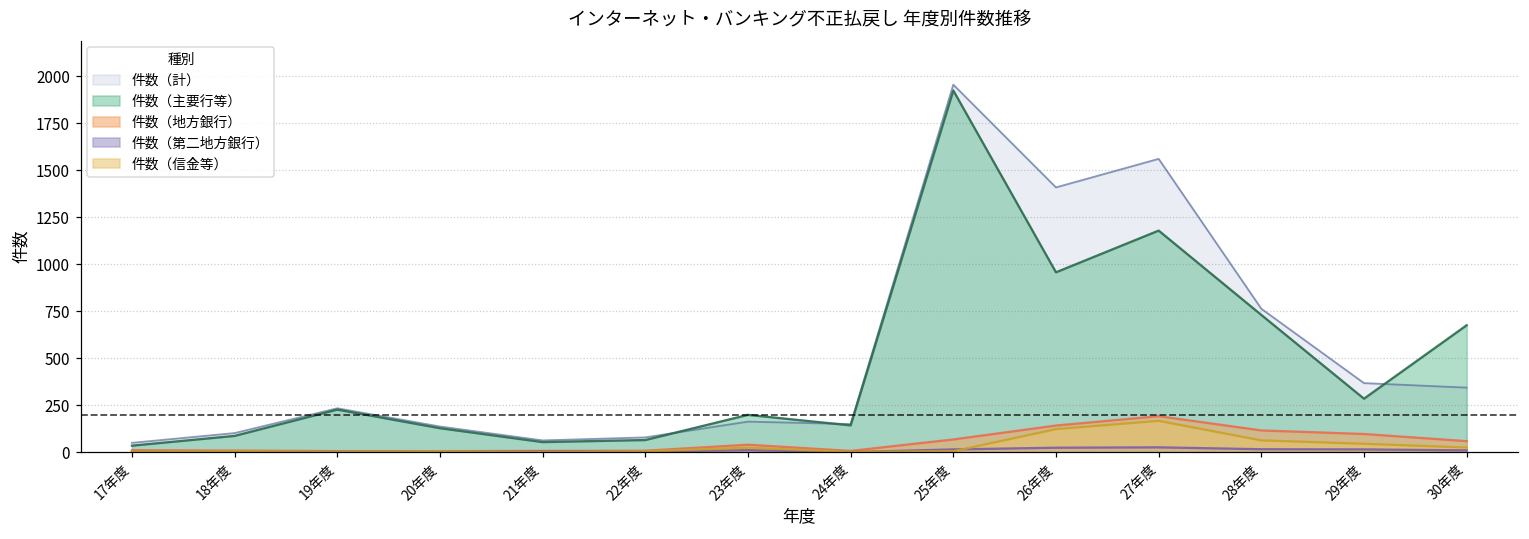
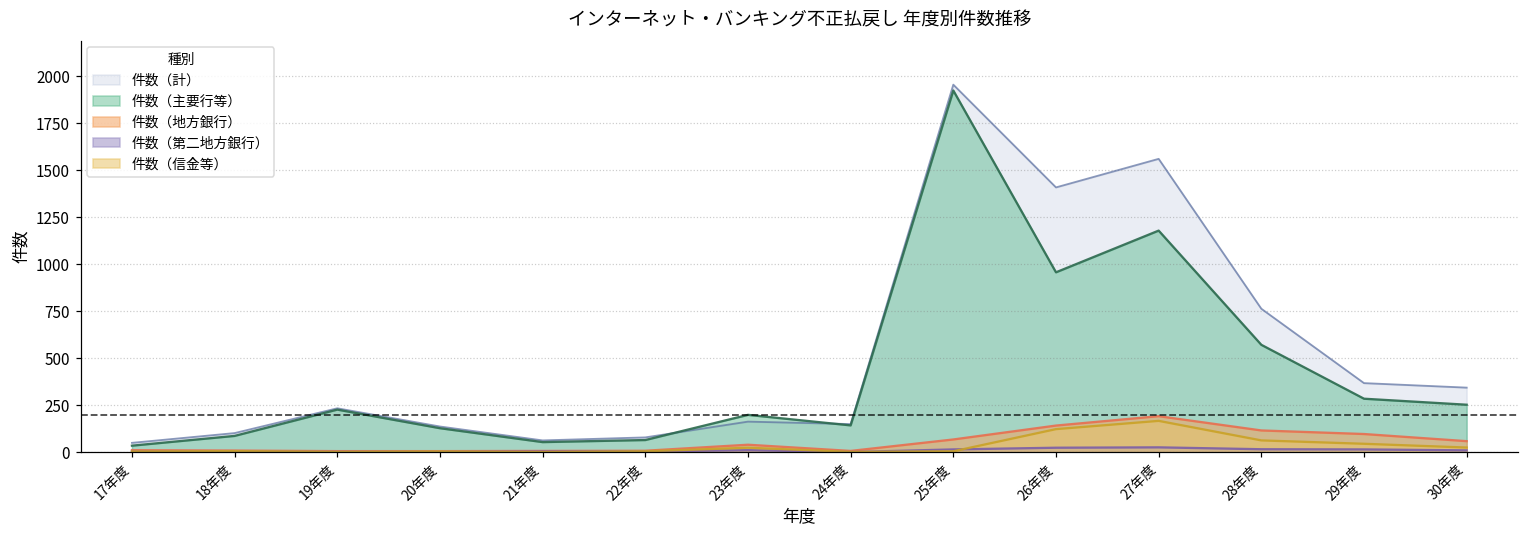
  {
    "件数（主要行等）": {
      "18年度": 90,
      "23年度": 200,
      "25年度": 1930,
      "26年度": 960,
      "27年度": 1180,
-     "28年度": 730,
+     "28年度": 570,
      "29年度": 280,
-     "30年度": 680
+     "30年度": 250
    }
  }
